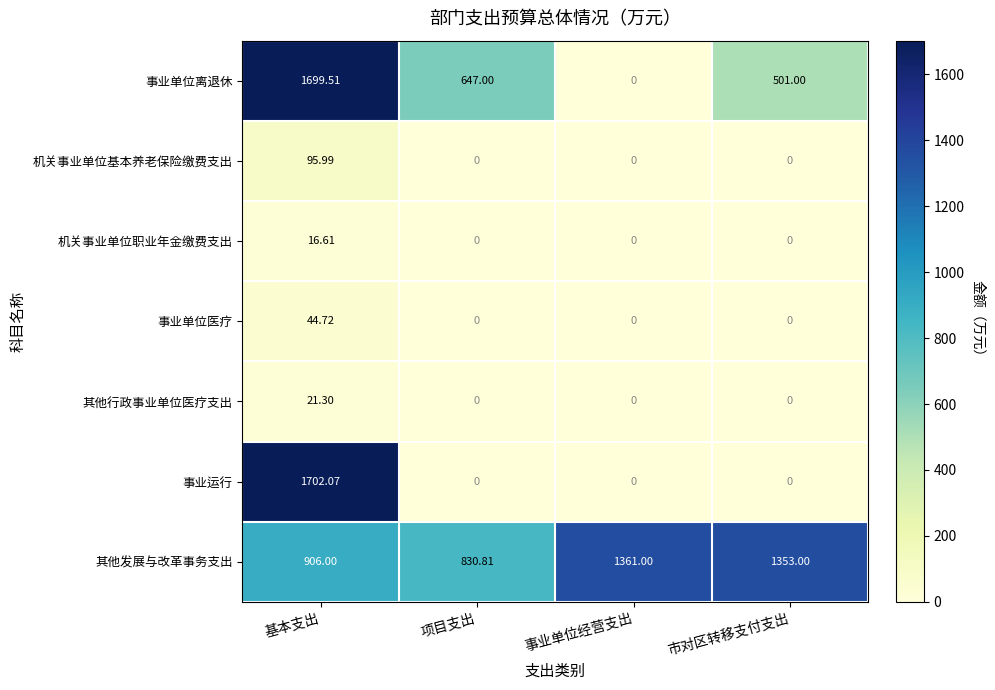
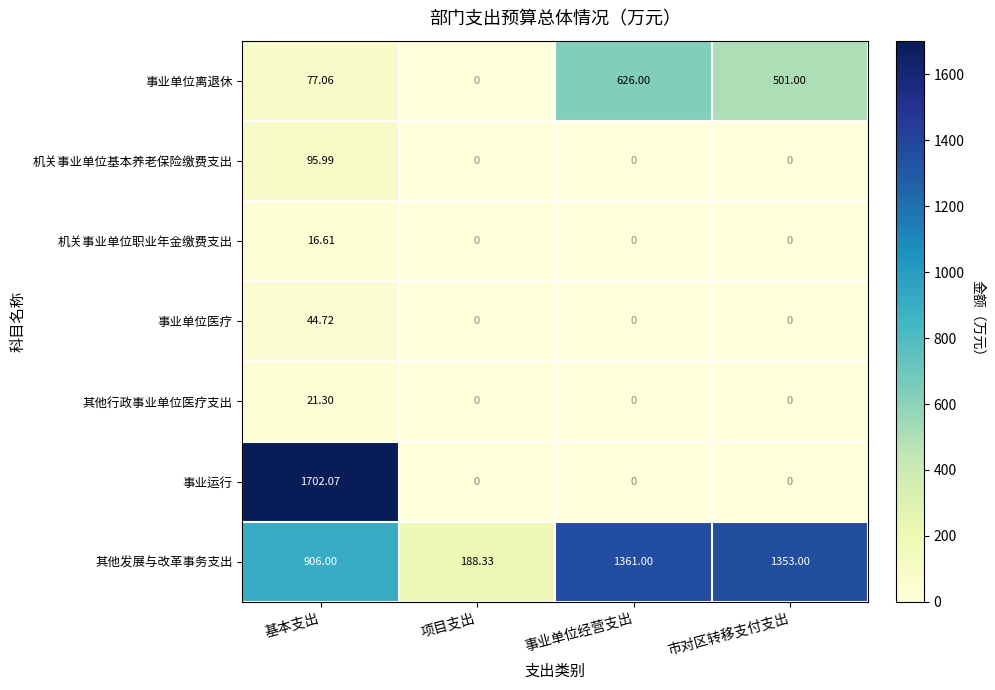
  {
    "事业单位离退休": {
-     "基本支出": 1699.51,
-     "项目支出": 647.00,
-     "事业单位经营支出": 0,
+     "基本支出": 77.06,
+     "项目支出": 0,
+     "事业单位经营支出": 626.00,
      "市对区转移支付支出": 501.00
    },
    "机关事业单位基本养老保险缴费支出": {
      "基本支出": 95.99,
      "项目支出": 0,
      "事业单位经营支出": 0,
      "市对区转移支付支出": 0
    },
    "机关事业单位职业年金缴费支出": {
      "基本支出": 16.61,
      "项目支出": 0,
      "事业单位经营支出": 0,
      "市对区转移支付支出": 0
    },
    "事业单位医疗": {
      "基本支出": 44.72,
      "项目支出": 0,
      "事业单位经营支出": 0,
      "市对区转移支付支出": 0
    },
    "其他行政事业单位医疗支出": {
      "基本支出": 21.30,
      "项目支出": 0,
      "事业单位经营支出": 0,
      "市对区转移支付支出": 0
    },
    "事业运行": {
      "基本支出": 1702.07,
      "项目支出": 0,
      "事业单位经营支出": 0,
      "市对区转移支付支出": 0
    },
    "其他发展与改革事务支出": {
      "基本支出": 906.00,
-     "项目支出": 830.81,
+     "项目支出": 188.33,
      "事业单位经营支出": 1361.00,
      "市对区转移支付支出": 1353.00
    }
  }
